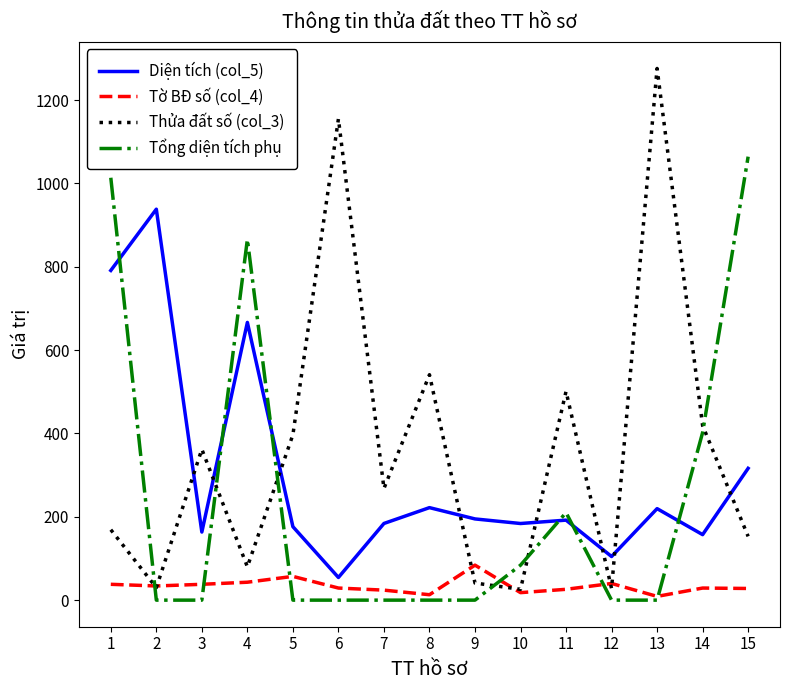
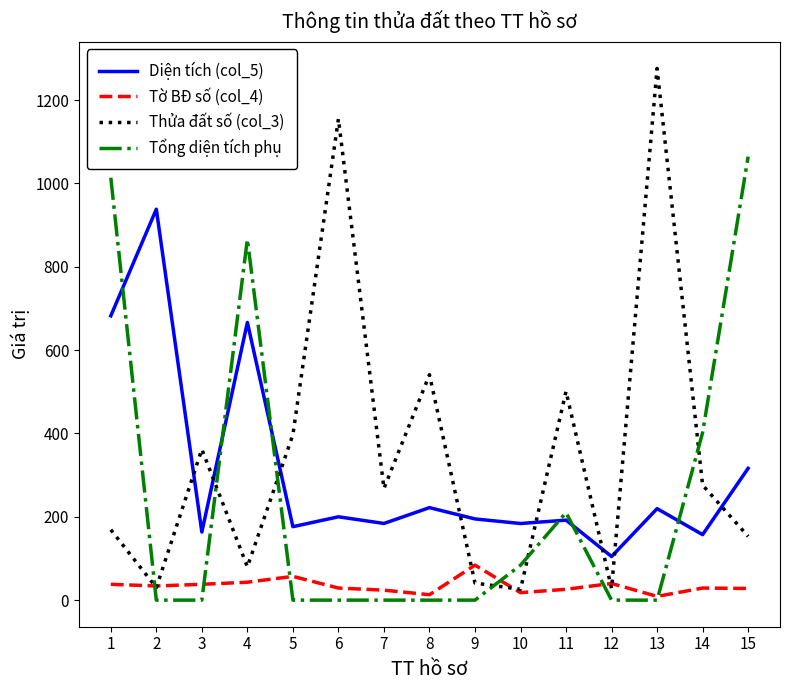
  {
    "Diện tích (col_5)": {
-     "1": 790,
+     "1": 680,
      "2": 940,
      "3": 160,
      "4": 670,
      "5": 180,
-     "6": 50,
+     "6": 200,
      "7": 180,
      "8": 220,
      "9": 190,
      "10": 180,
      "11": 190,
      "12": 100,
      "13": 220,
      "14": 160,
      "15": 320
    },
    "Tờ BĐ số (col_4)": {
      "1": 40,
      "3": 40,
      "4": 40,
      "5": 60,
      "6": 30,
      "7": 20,
      "8": 10,
      "9": 80,
      "10": 20,
      "11": 30,
      "12": 40,
      "13": 10,
      "14": 30,
      "15": 30
    },
    "Thửa đất số (col_3)": {
      "1": 170,
      "3": 360,
      "4": 80,
      "5": 400,
      "6": 1160,
      "7": 270,
      "8": 540,
      "9": 40,
      "10": 30,
      "11": 500,
      "12": 30,
      "13": 1280,
-     "14": 420,
+     "14": 280,
      "15": 150
    },
    "Tổng diện tích phụ": {
      "1": 1010,
      "2": 0,
      "3": 0,
      "4": 870,
      "5": 0,
      "6": 0,
      "7": 0,
      "8": 0,
      "9": 0,
      "10": 80,
      "11": 210,
      "12": 0,
      "13": 0,
      "14": 400,
      "15": 1060
    }
  }
